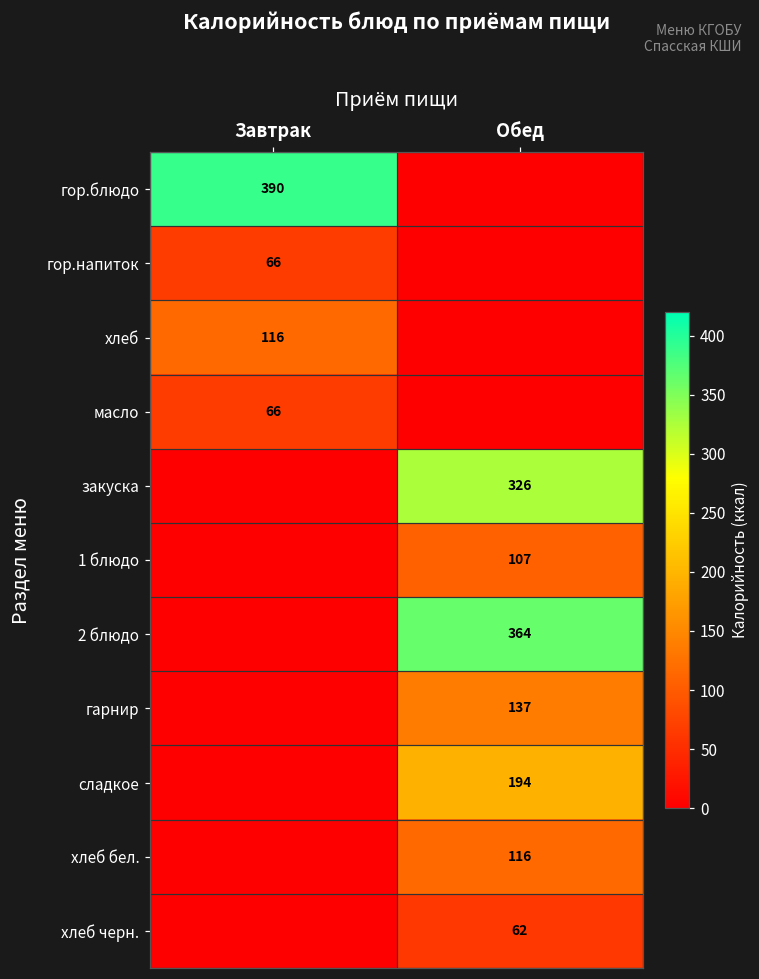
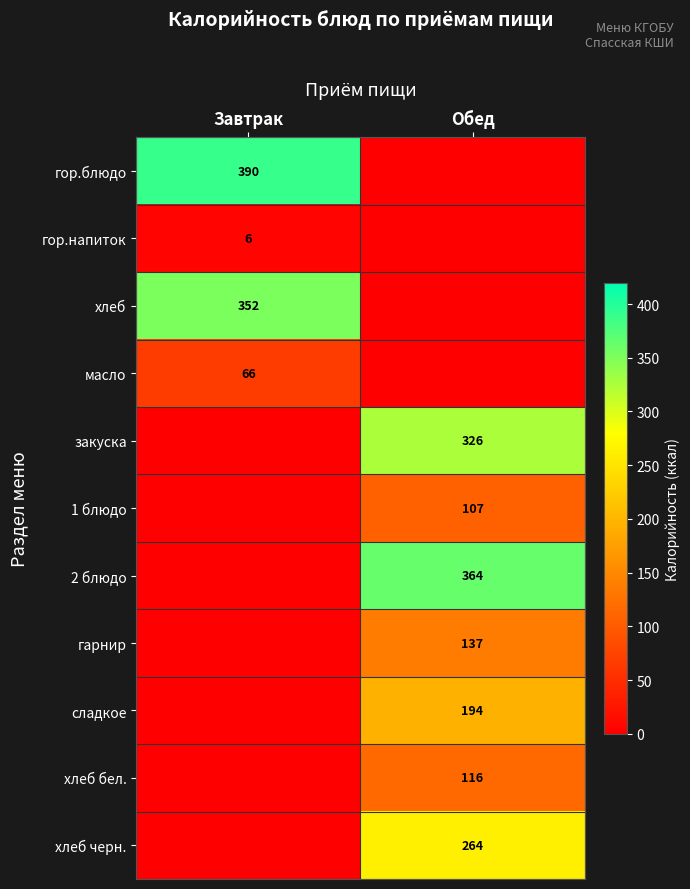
  {
    "гор.блюдо": {
      "Завтрак": 390
    },
    "гор.напиток": {
-     "Завтрак": 66
+     "Завтрак": 6
    },
    "хлеб": {
-     "Завтрак": 116
+     "Завтрак": 352
    },
    "масло": {
      "Завтрак": 66
    },
    "закуска": {
      "Обед": 326
    },
    "1 блюдо": {
      "Обед": 107
    },
    "2 блюдо": {
      "Обед": 364
    },
    "гарнир": {
      "Обед": 137
    },
    "сладкое": {
      "Обед": 194
    },
    "хлеб бел.": {
      "Обед": 116
    },
    "хлеб черн.": {
-     "Обед": 62
+     "Обед": 264
    }
  }
